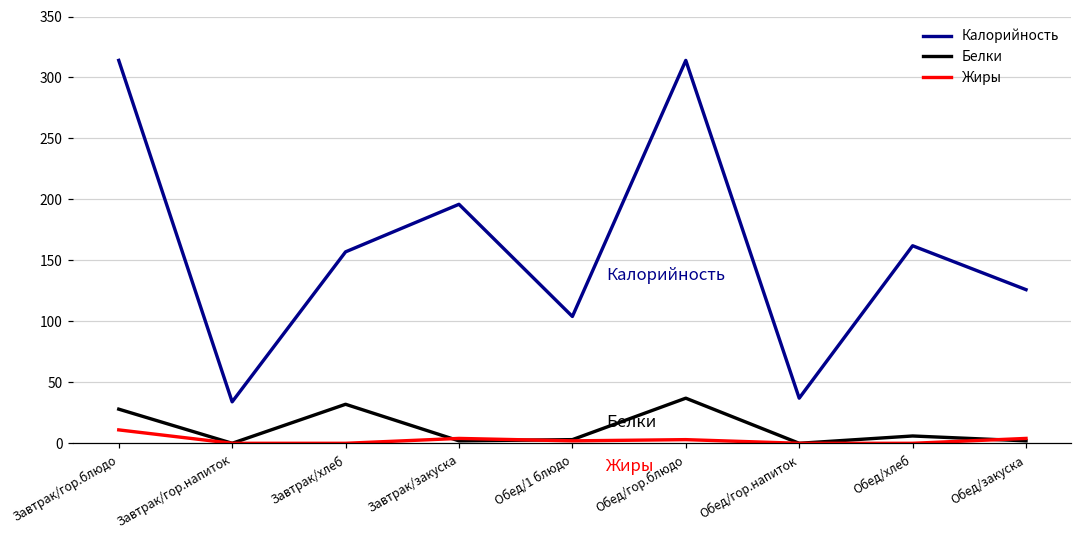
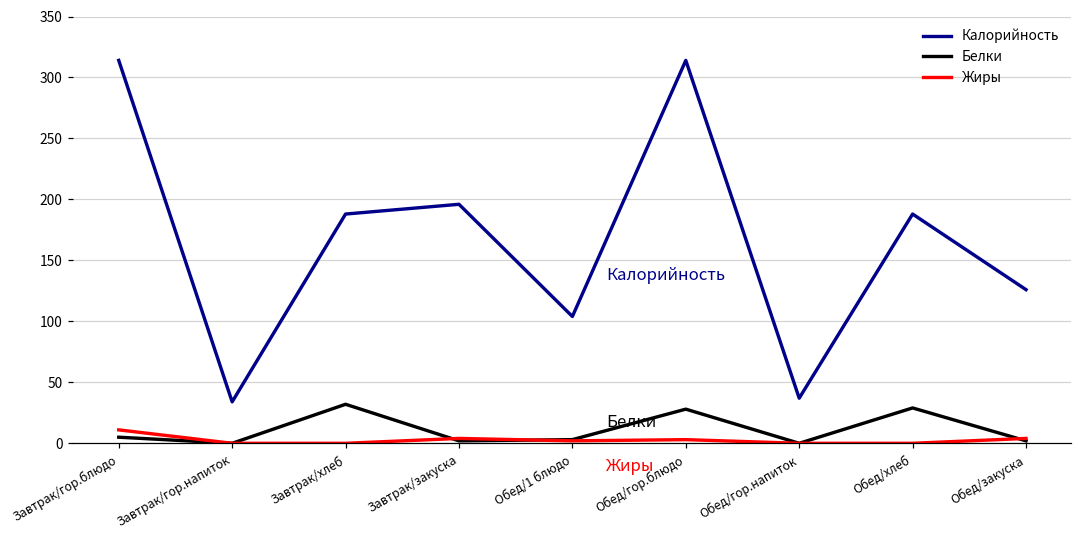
  {
    "Калорийность": {
      "Завтрак/гор.блюдо": 314,
      "Завтрак/гор.напиток": 34,
-     "Завтрак/хлеб": 157,
+     "Завтрак/хлеб": 188,
      "Завтрак/закуска": 196,
      "Обед/1 блюдо": 104,
      "Обед/гор.блюдо": 314,
      "Обед/гор.напиток": 37,
-     "Обед/хлеб": 162,
+     "Обед/хлеб": 188,
      "Обед/закуска": 126
    },
    "Белки": {
-     "Завтрак/гор.блюдо": 28,
+     "Завтрак/гор.блюдо": 5,
      "Завтрак/хлеб": 32,
-     "Обед/гор.блюдо": 37,
-     "Обед/хлеб": 6
+     "Обед/гор.блюдо": 28,
+     "Обед/хлеб": 29
    },
    "Жиры": {
      "Завтрак/гор.блюдо": 11,
      "Завтрак/хлеб": 0,
      "Обед/гор.блюдо": 3,
      "Обед/хлеб": 0
    }
  }
